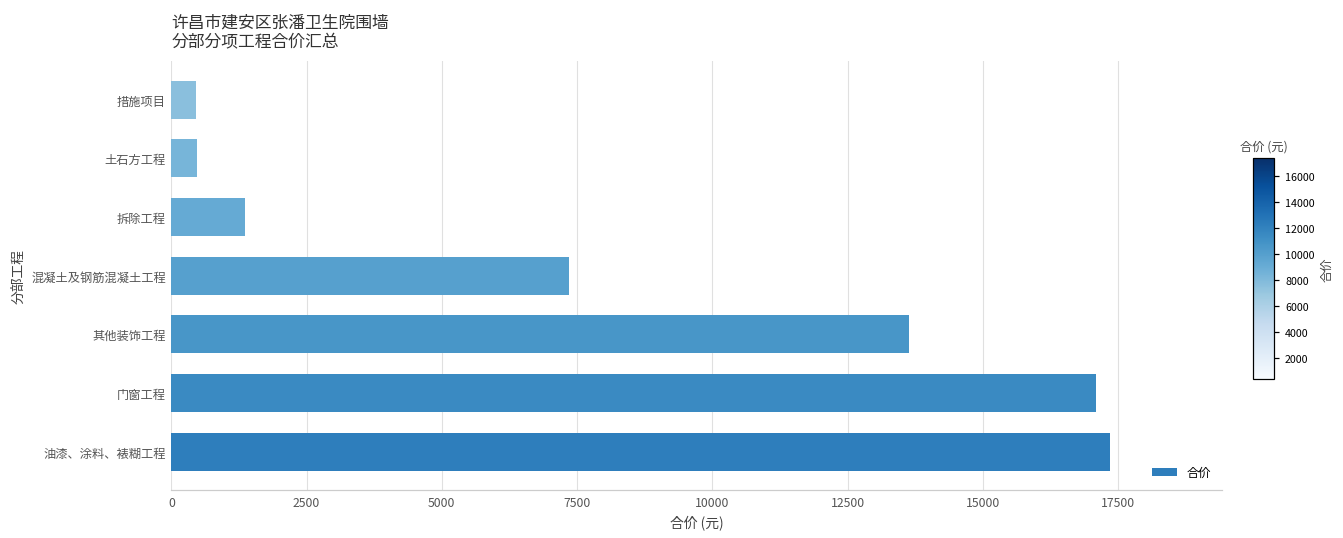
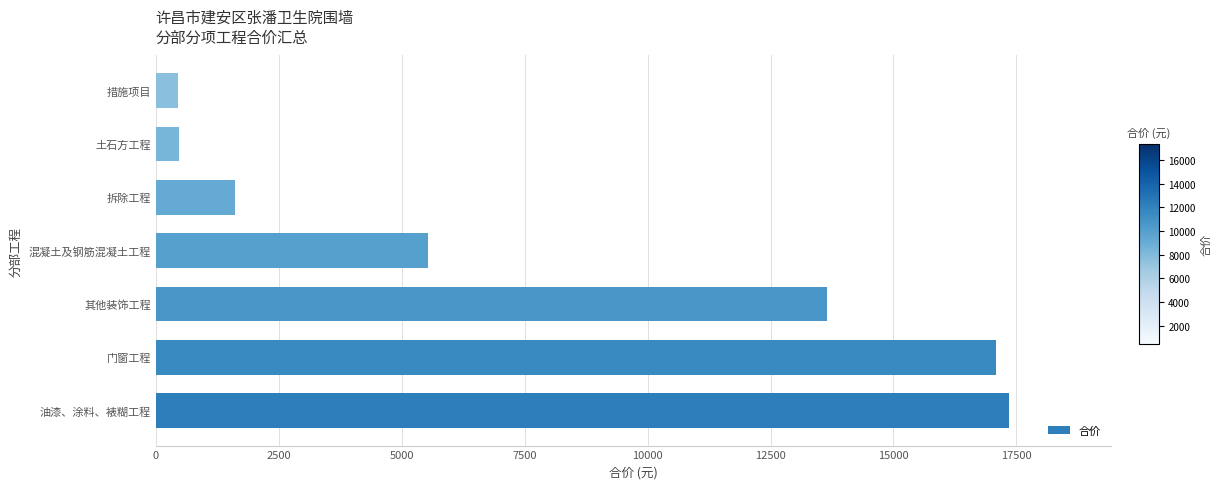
  {
    "措施项目": 500,
    "土石方工程": 500,
-   "拆除工程": 1400,
-   "混凝土及钢筋混凝土工程": 7300,
+   "拆除工程": 1600,
+   "混凝土及钢筋混凝土工程": 5500,
    "其他装饰工程": 13600,
    "门窗工程": 17100,
    "油漆、涂料、裱糊工程": 17300
  }
